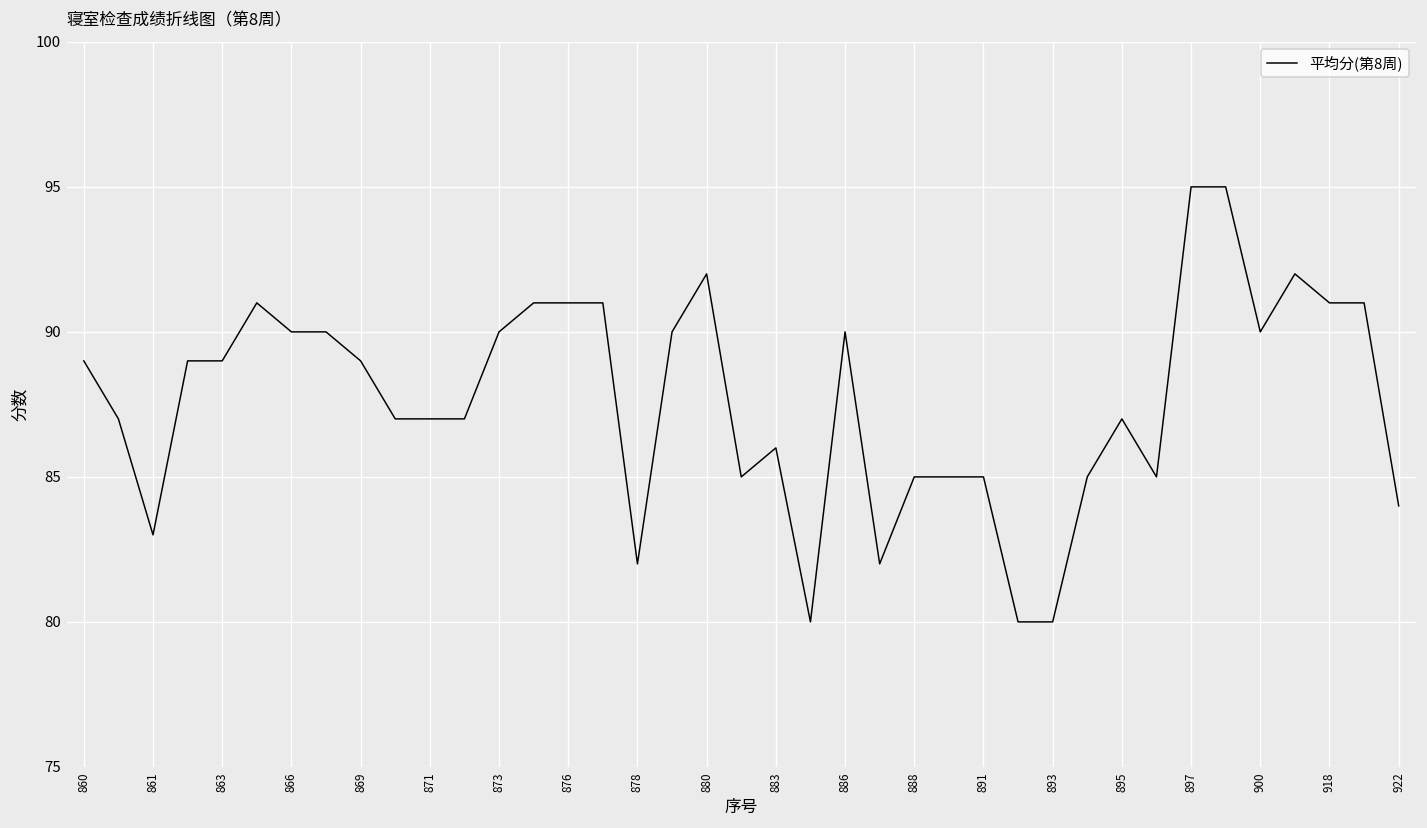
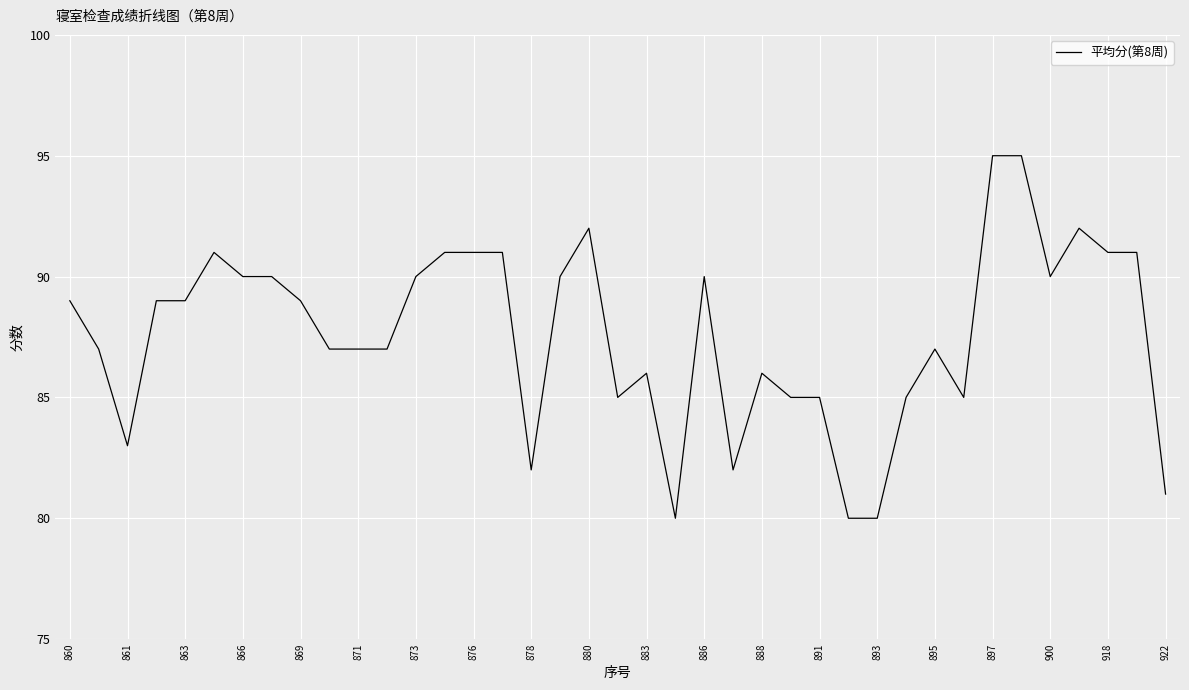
  {
    "860": 89,
    "861": 83,
    "863": 89,
    "866": 90,
    "869": 89,
    "871": 87,
    "873": 90,
    "876": 91,
    "878": 82,
    "880": 92,
    "883": 86,
    "886": 90,
-   "888": 85,
+   "888": 86,
    "891": 85,
    "893": 80,
    "895": 87,
    "897": 95,
    "900": 90,
    "918": 91,
-   "922": 84
+   "922": 81
  }
